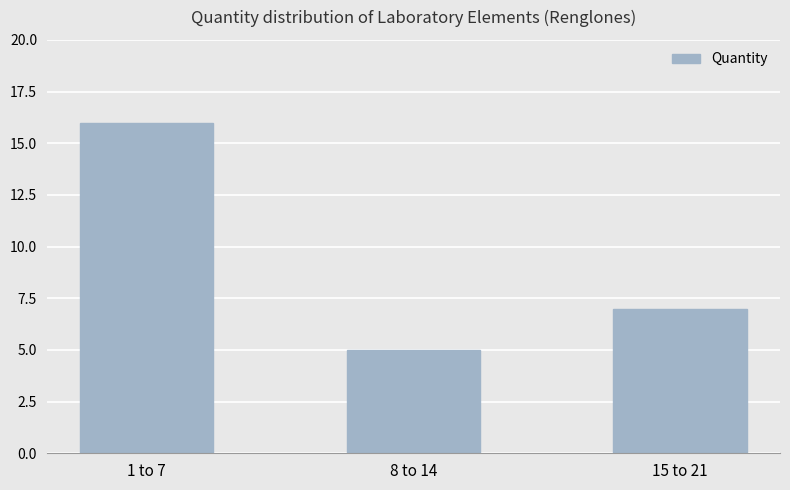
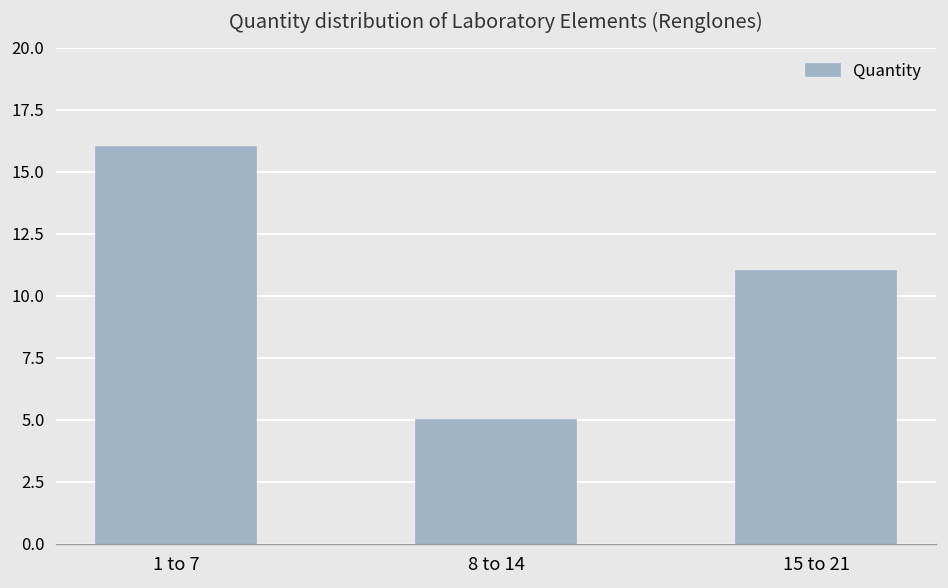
  {
    "1 to 7": 16,
    "8 to 14": 5,
-   "15 to 21": 7
+   "15 to 21": 11
  }
